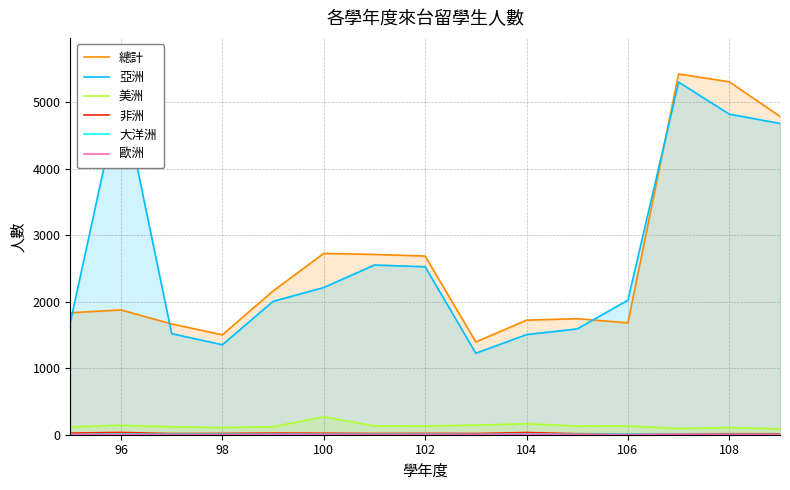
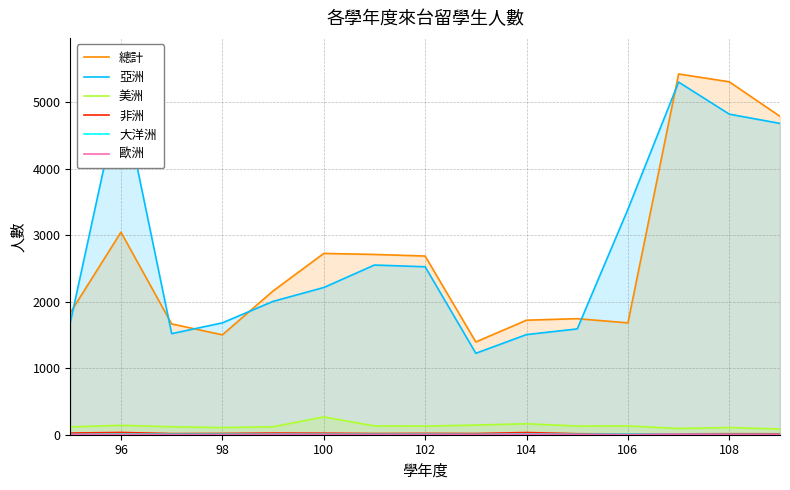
  {
    "總計": {
-     "96": 1900,
+     "96": 3000,
      "98": 1500,
      "100": 2700,
      "102": 2700,
      "104": 1700,
      "106": 1700,
      "108": 5300
    },
    "亞洲": {
-     "98": 1400,
+     "98": 1700,
      "100": 2200,
      "102": 2500,
      "104": 1500,
-     "106": 2000,
+     "106": 3400,
      "108": 4800
    },
    "美洲": {
      "96": 100,
      "98": 100,
      "100": 300,
      "102": 100,
      "104": 200,
      "106": 100,
      "108": 100
    }
  }
